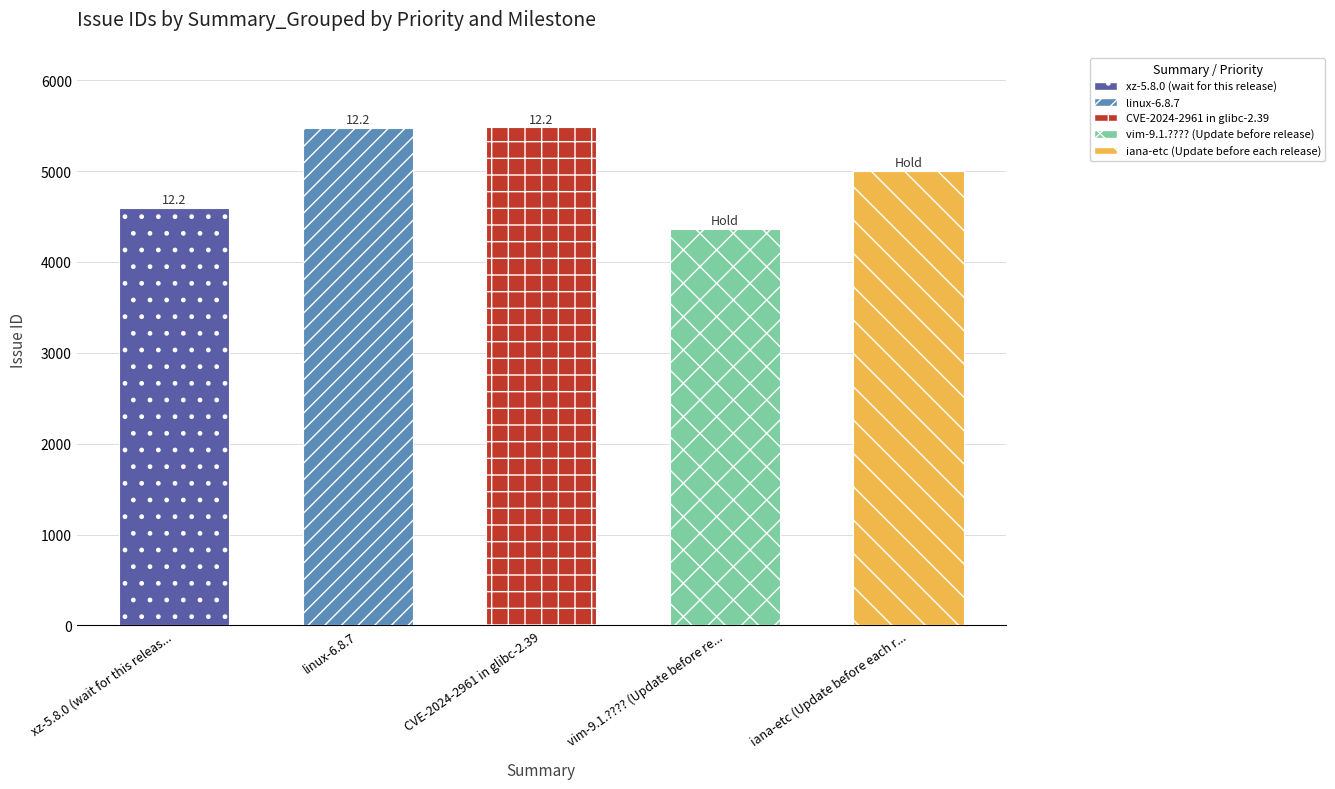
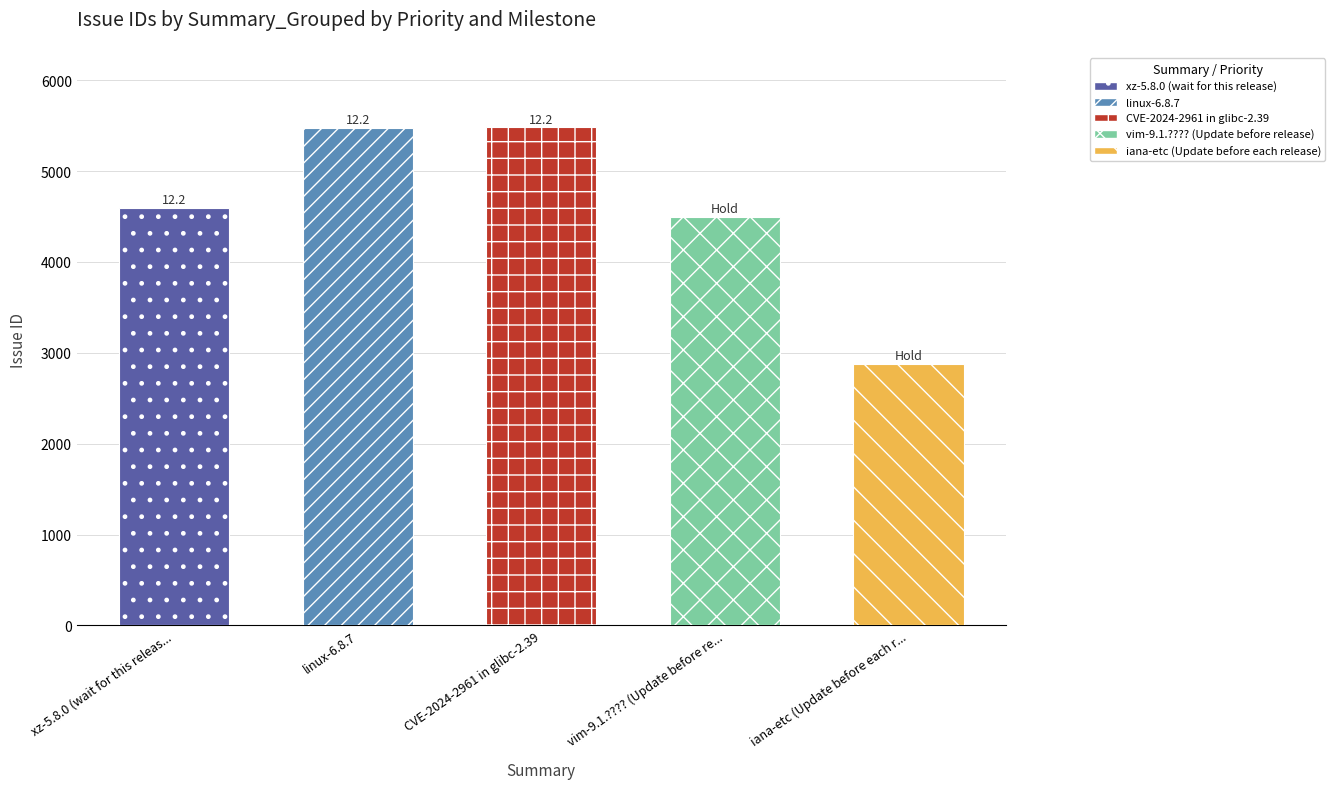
  {
-   "vim-9.1.???? (Update before re...": 4400,
-   "iana-etc (Update before each r...": 5000
+   "vim-9.1.???? (Update before re...": 4500,
+   "iana-etc (Update before each r...": 2900
  }
